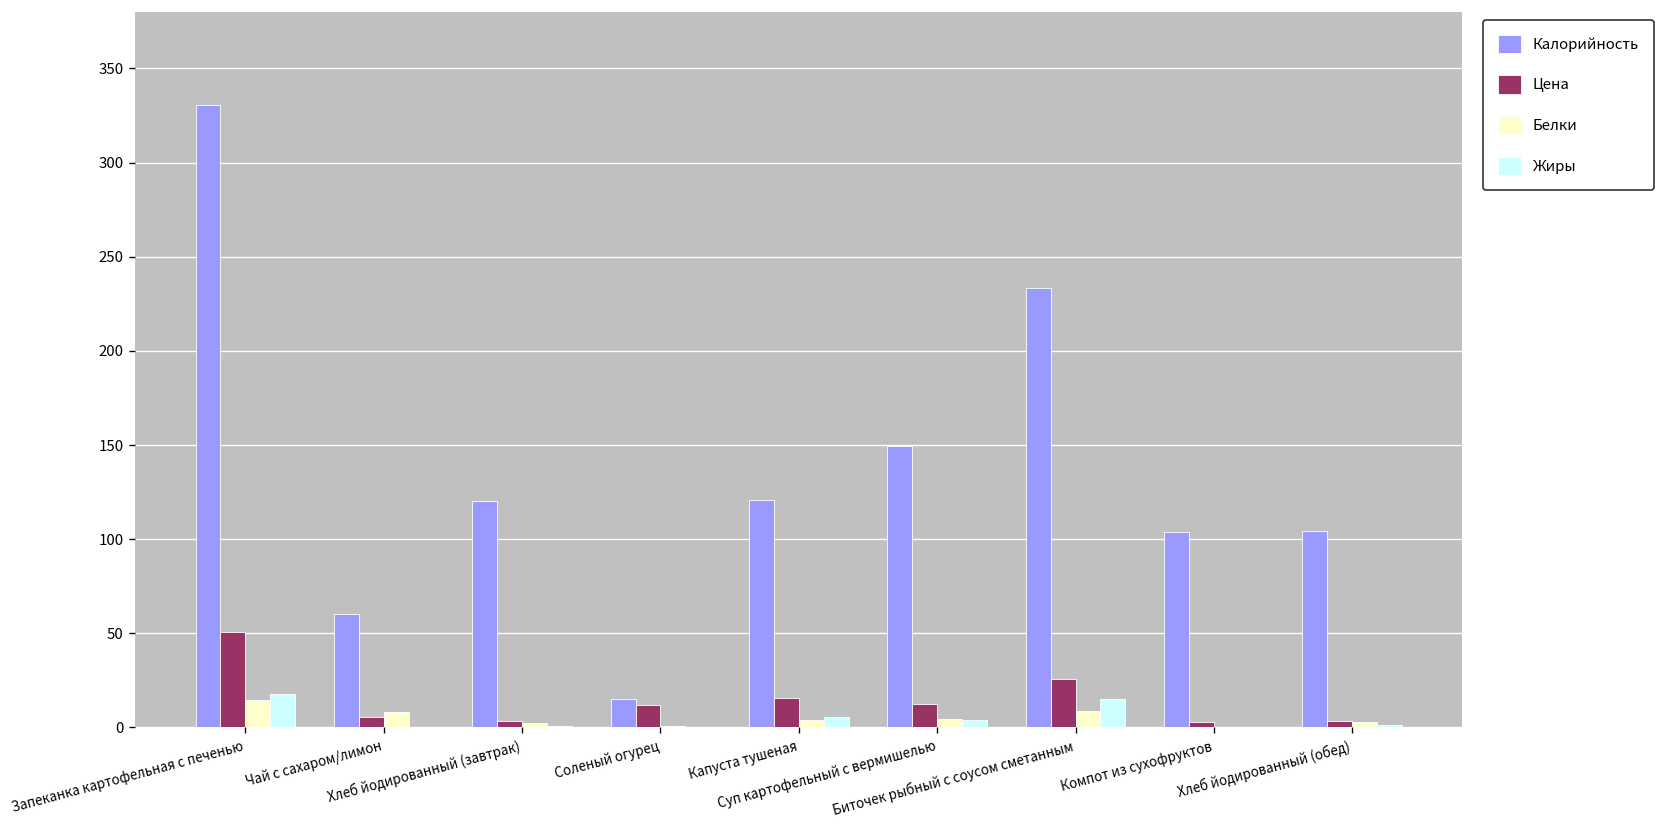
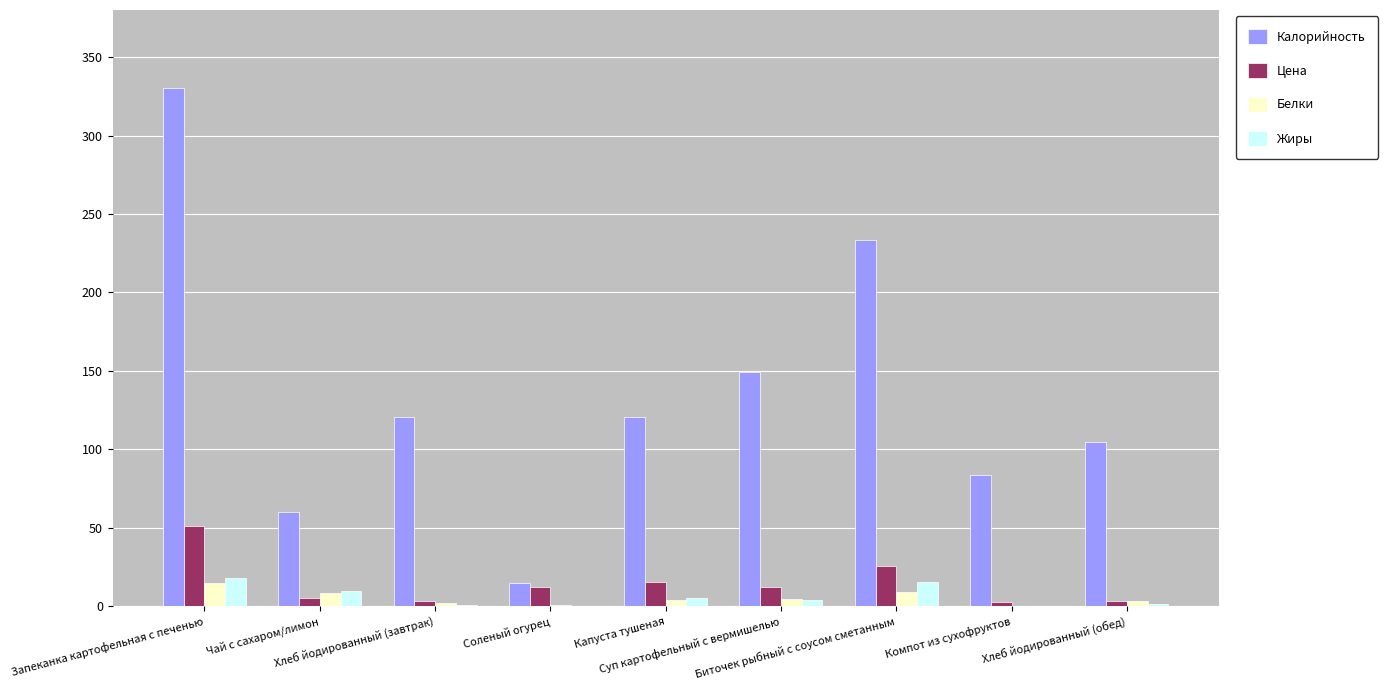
  {
    "Калорийность": {
      "Запеканка картофельная с печенью": 331,
      "Чай с сахаром/лимон": 60,
      "Хлеб йодированный (завтрак)": 120,
      "Соленый огурец": 15,
      "Капуста тушеная": 121,
      "Суп картофельный с вермишелью": 149,
      "Биточек рыбный с соусом сметанным": 234,
-     "Компот из сухофруктов": 104,
+     "Компот из сухофруктов": 84,
      "Хлеб йодированный (обед)": 105
    },
    "Цена": {
      "Запеканка картофельная с печенью": 51,
      "Чай с сахаром/лимон": 5,
      "Хлеб йодированный (завтрак)": 4,
      "Соленый огурец": 12,
      "Капуста тушеная": 16,
      "Суп картофельный с вермишелью": 12,
      "Биточек рыбный с соусом сметанным": 26,
      "Компот из сухофруктов": 3,
      "Хлеб йодированный (обед)": 4
    },
    "Белки": {
      "Запеканка картофельная с печенью": 15,
      "Чай с сахаром/лимон": 8,
      "Хлеб йодированный (завтрак)": 2,
      "Капуста тушеная": 4,
      "Суп картофельный с вермишелью": 5,
      "Биточек рыбный с соусом сметанным": 9,
      "Хлеб йодированный (обед)": 3
    },
    "Жиры": {
      "Запеканка картофельная с печенью": 18,
-     "Чай с сахаром/лимон": 0,
+     "Чай с сахаром/лимон": 10,
      "Капуста тушеная": 5,
      "Суп картофельный с вермишелью": 4,
      "Биточек рыбный с соусом сметанным": 15
    }
  }
